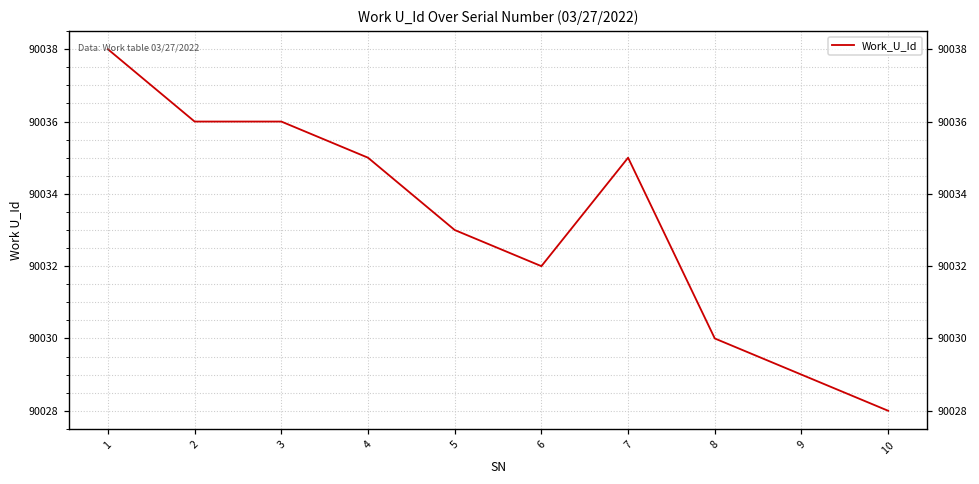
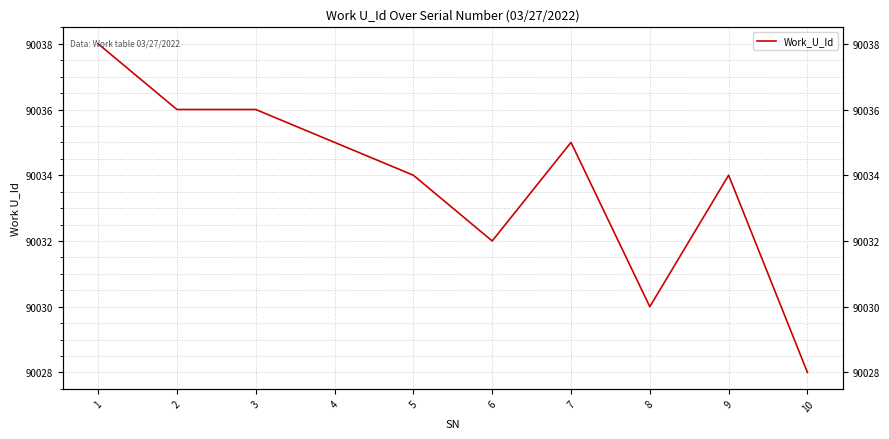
  {
    "2": 90036,
    "3": 90036,
    "4": 90035,
-   "5": 90033,
+   "5": 90034,
    "6": 90032,
    "7": 90035,
    "8": 90030,
-   "9": 90029,
+   "9": 90034,
    "10": 90028
  }
